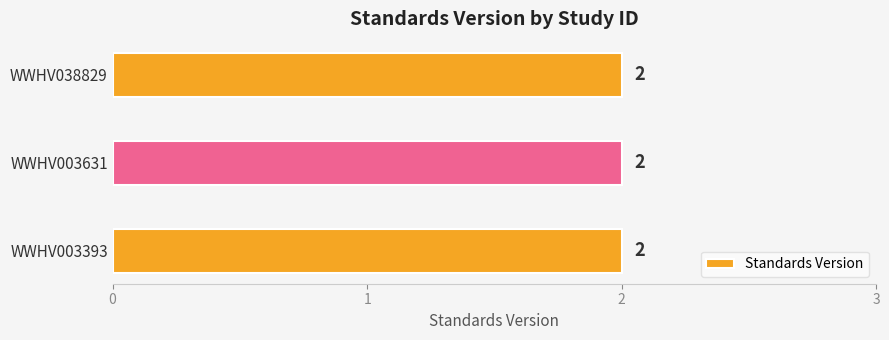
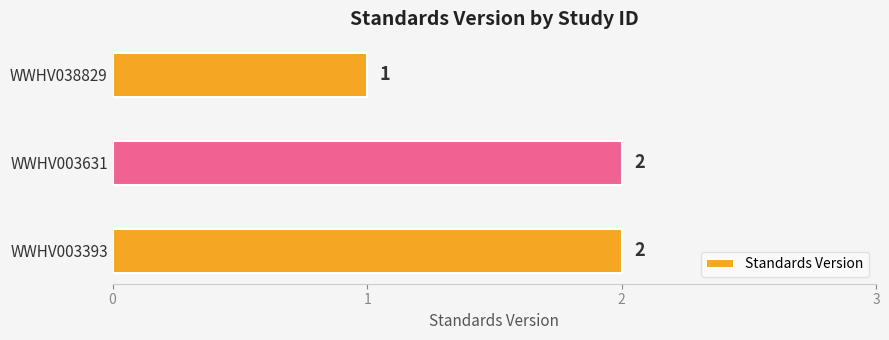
  {
-   "WWHV038829": 2,
+   "WWHV038829": 1,
    "WWHV003631": 2,
    "WWHV003393": 2
  }
